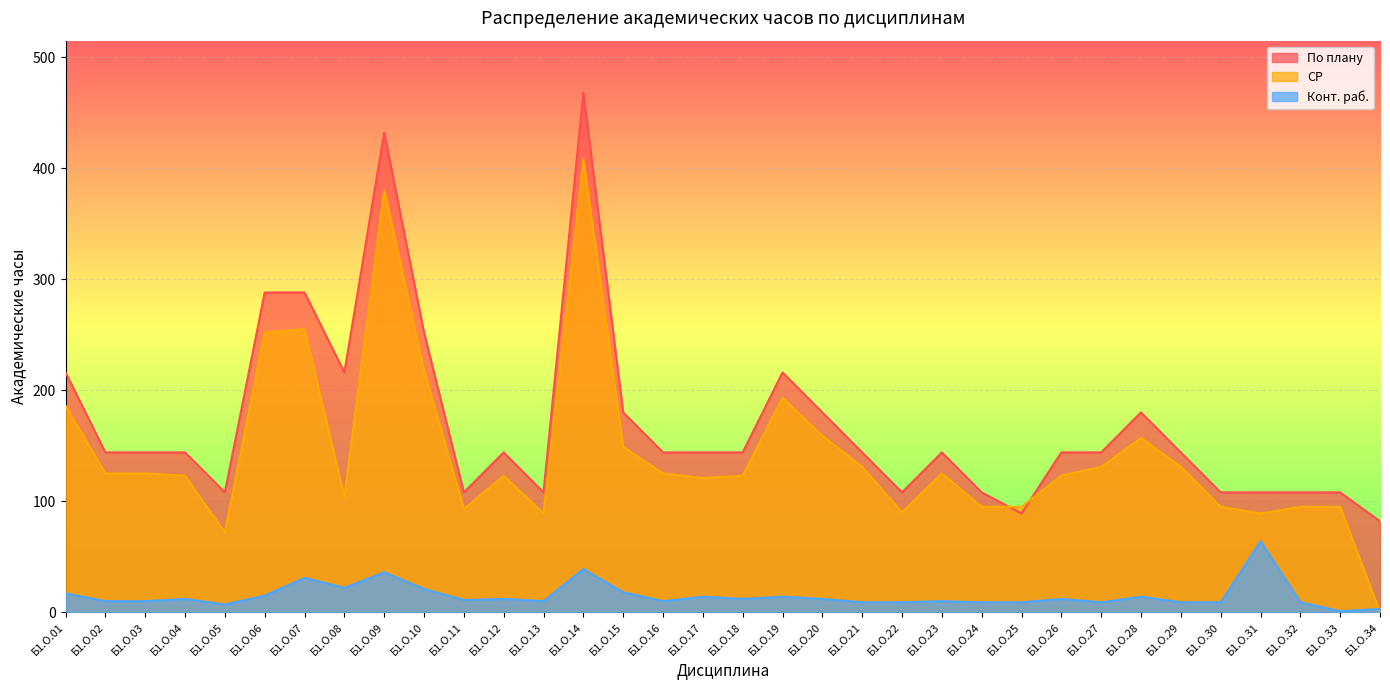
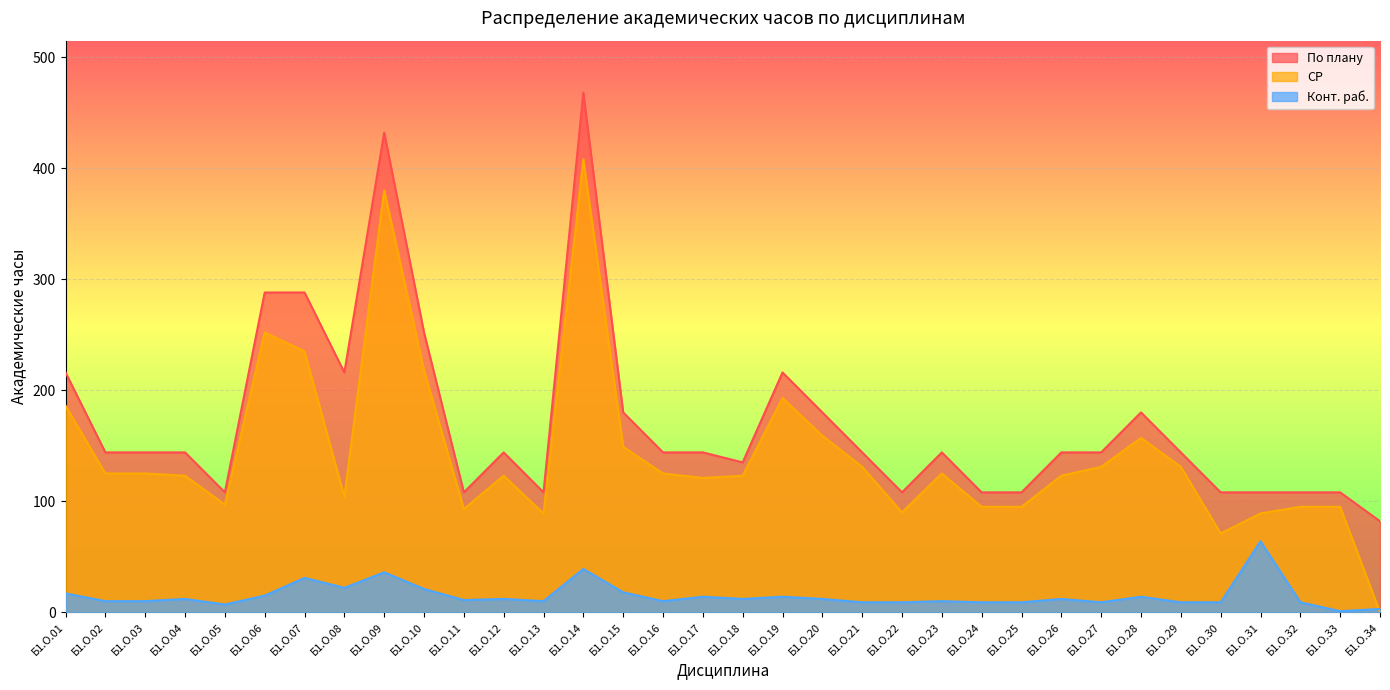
  {
    "По плану": {
      "Б1.О.01": 216,
      "Б1.О.02": 144,
      "Б1.О.03": 144,
      "Б1.О.04": 144,
      "Б1.О.05": 108,
      "Б1.О.06": 288,
      "Б1.О.07": 288,
      "Б1.О.08": 216,
      "Б1.О.09": 432,
      "Б1.О.10": 252,
      "Б1.О.11": 108,
      "Б1.О.12": 144,
      "Б1.О.13": 108,
      "Б1.О.14": 468,
      "Б1.О.15": 180,
      "Б1.О.16": 144,
      "Б1.О.17": 144,
-     "Б1.О.18": 144,
+     "Б1.О.18": 135,
      "Б1.О.19": 216,
      "Б1.О.20": 180,
      "Б1.О.21": 144,
      "Б1.О.22": 108,
      "Б1.О.23": 144,
      "Б1.О.24": 108,
-     "Б1.О.25": 89,
+     "Б1.О.25": 108,
      "Б1.О.26": 144,
      "Б1.О.27": 144,
      "Б1.О.28": 180,
      "Б1.О.29": 144,
      "Б1.О.30": 108,
      "Б1.О.31": 108,
      "Б1.О.32": 108,
      "Б1.О.33": 108,
      "Б1.О.34": 82
    },
    "СР": {
      "Б1.О.01": 186,
      "Б1.О.02": 125,
      "Б1.О.03": 125,
      "Б1.О.04": 123,
-     "Б1.О.05": 72,
+     "Б1.О.05": 97,
      "Б1.О.06": 252,
-     "Б1.О.07": 255,
+     "Б1.О.07": 235,
      "Б1.О.08": 104,
      "Б1.О.09": 380,
      "Б1.О.10": 218,
      "Б1.О.11": 93,
      "Б1.О.12": 123,
      "Б1.О.13": 89,
      "Б1.О.14": 408,
      "Б1.О.15": 149,
      "Б1.О.16": 125,
      "Б1.О.17": 121,
      "Б1.О.18": 123,
      "Б1.О.19": 193,
      "Б1.О.20": 159,
      "Б1.О.21": 131,
      "Б1.О.22": 90,
      "Б1.О.23": 125,
      "Б1.О.24": 95,
      "Б1.О.25": 95,
      "Б1.О.26": 123,
      "Б1.О.27": 131,
      "Б1.О.28": 157,
      "Б1.О.29": 131,
-     "Б1.О.30": 95,
+     "Б1.О.30": 71,
      "Б1.О.31": 89,
      "Б1.О.32": 95,
      "Б1.О.33": 95,
      "Б1.О.34": 0
    },
    "Конт. раб.": {
      "Б1.О.01": 17,
      "Б1.О.02": 10,
      "Б1.О.03": 10,
      "Б1.О.04": 12,
      "Б1.О.05": 7,
      "Б1.О.06": 15,
      "Б1.О.07": 31,
      "Б1.О.08": 22,
      "Б1.О.09": 36,
      "Б1.О.10": 21,
      "Б1.О.11": 11,
      "Б1.О.12": 12,
      "Б1.О.13": 10,
      "Б1.О.14": 39,
      "Б1.О.15": 18,
      "Б1.О.16": 10,
      "Б1.О.17": 14,
      "Б1.О.18": 12,
      "Б1.О.19": 14,
      "Б1.О.20": 12,
      "Б1.О.21": 9,
      "Б1.О.22": 9,
      "Б1.О.23": 10,
      "Б1.О.24": 9,
      "Б1.О.25": 9,
      "Б1.О.26": 12,
      "Б1.О.27": 9,
      "Б1.О.28": 14,
      "Б1.О.29": 9,
      "Б1.О.30": 9,
      "Б1.О.31": 64,
      "Б1.О.32": 9,
      "Б1.О.33": 1,
      "Б1.О.34": 3
    }
  }
